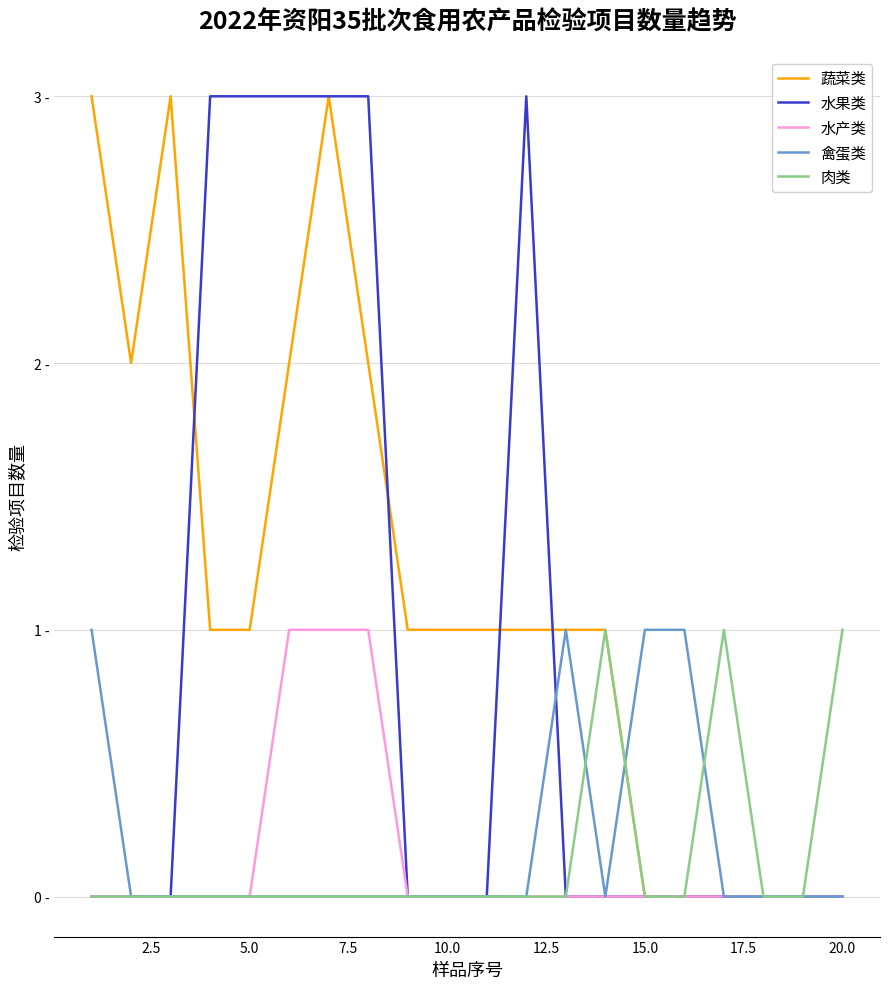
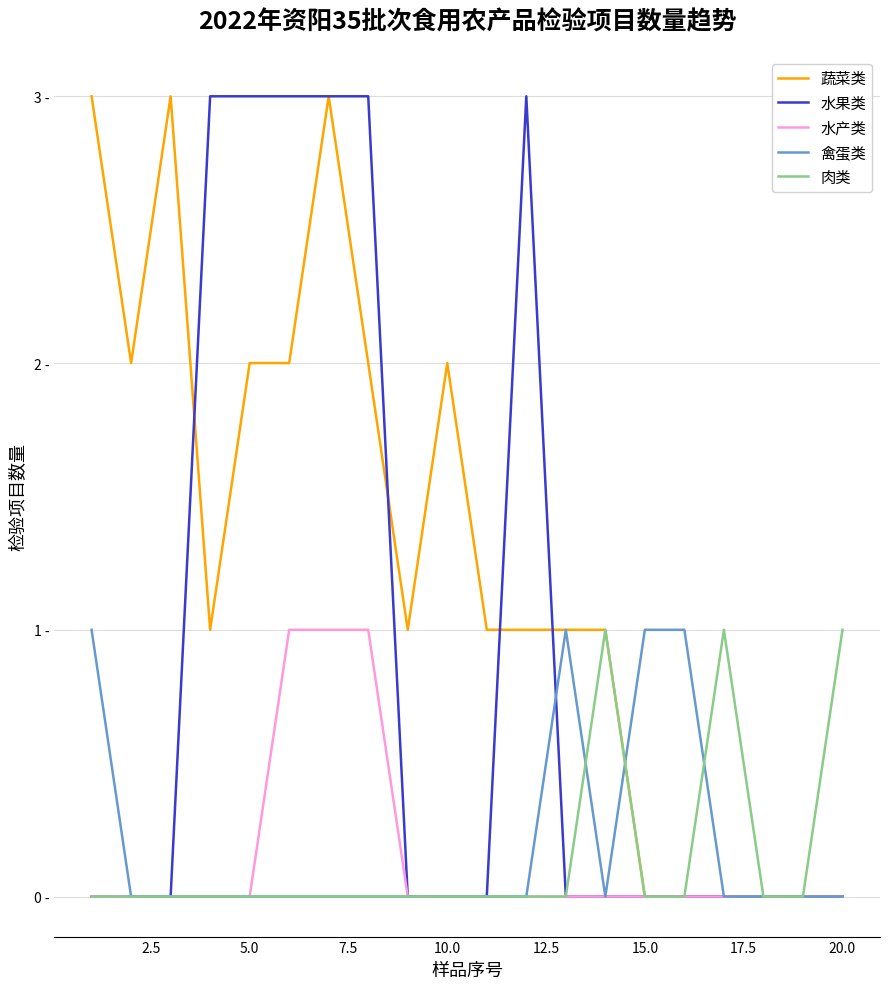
  {
    "蔬菜类": {
-     "5.0": "1 -",
-     "10.0": "1 -"
+     "5.0": "2 -",
+     "10.0": "2 -"
    },
    "水果类": {
      "5.0": "3 -"
    },
    "禽蛋类": {
      "15.0": "1 -"
    },
    "肉类": {
      "20.0": "1 -"
    }
  }
